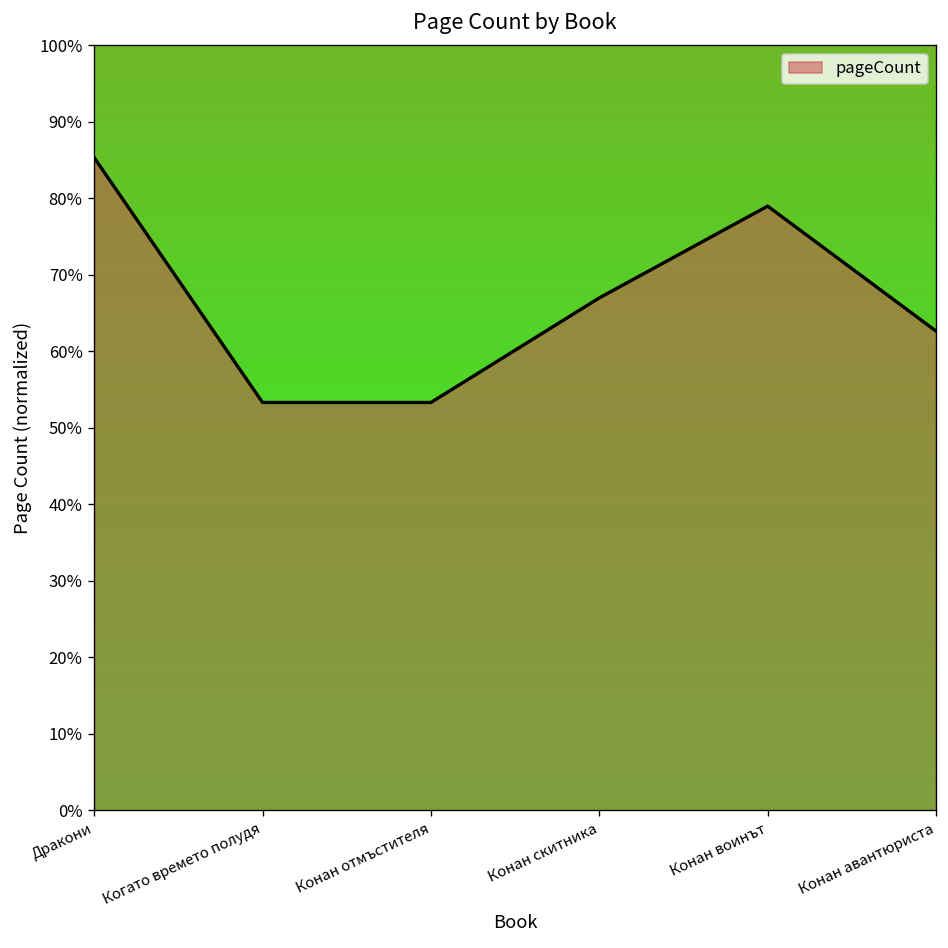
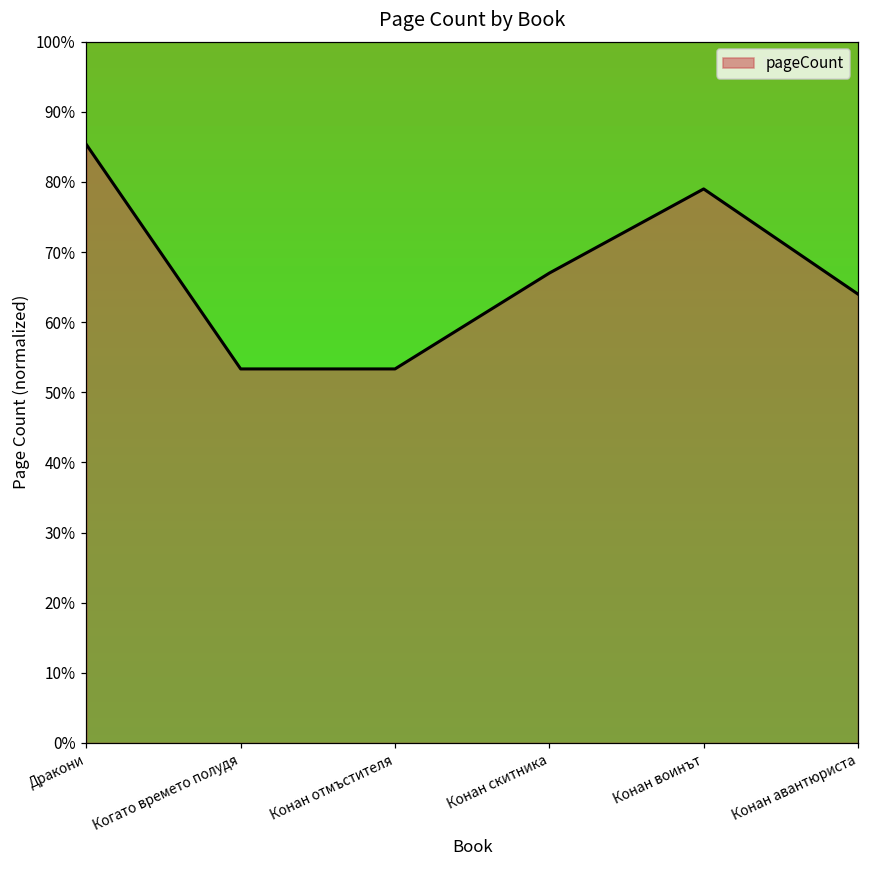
  {
    "Дракони": "85%",
    "Когато времето полудя": "53%",
    "Конан отмъстителя": "53%",
    "Конан скитника": "67%",
    "Конан воинът": "79%",
-   "Конан авантюриста": "63%"
+   "Конан авантюриста": "64%"
  }
